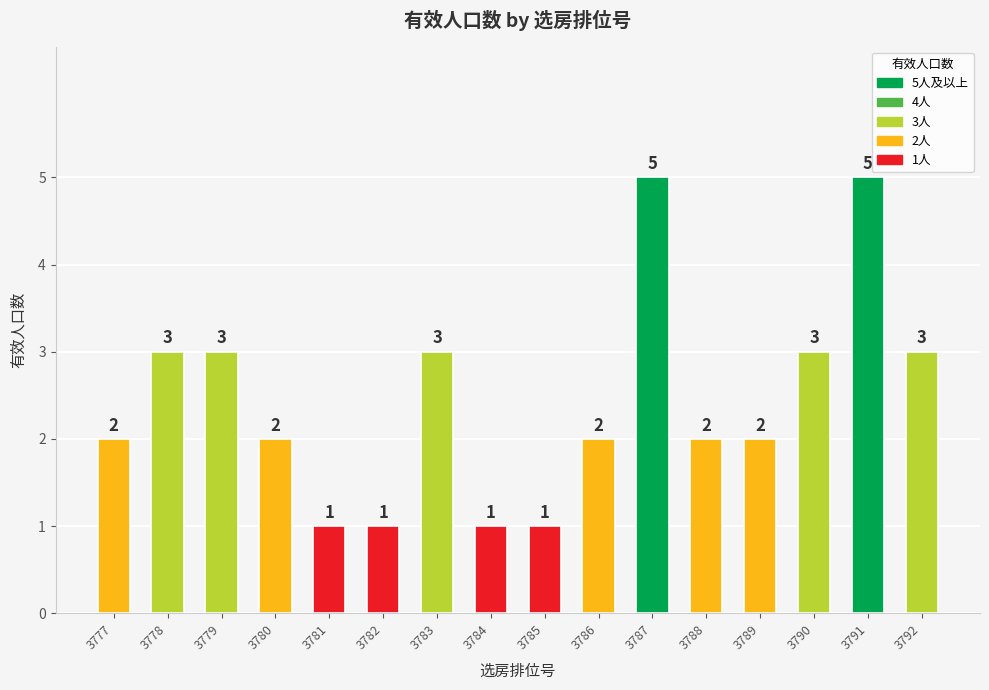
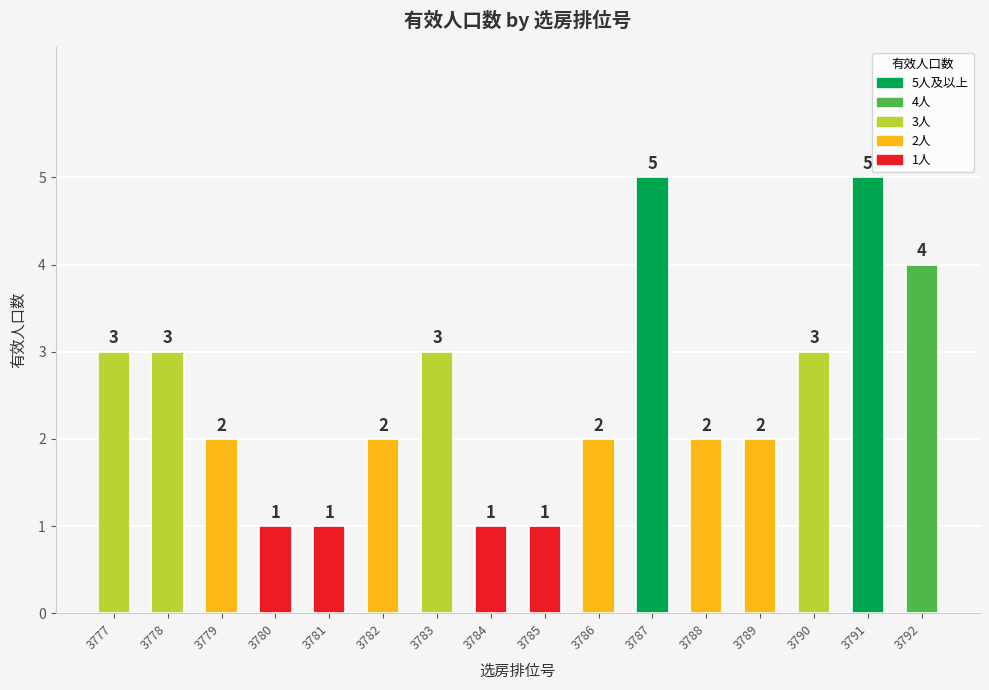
  {
-   "3777": 2,
+   "3777": 3,
    "3778": 3,
-   "3779": 3,
-   "3780": 2,
+   "3779": 2,
+   "3780": 1,
    "3781": 1,
-   "3782": 1,
+   "3782": 2,
    "3783": 3,
    "3784": 1,
    "3785": 1,
    "3786": 2,
    "3787": 5,
    "3788": 2,
    "3789": 2,
    "3790": 3,
-   "3792": 3
+   "3792": 4
  }
